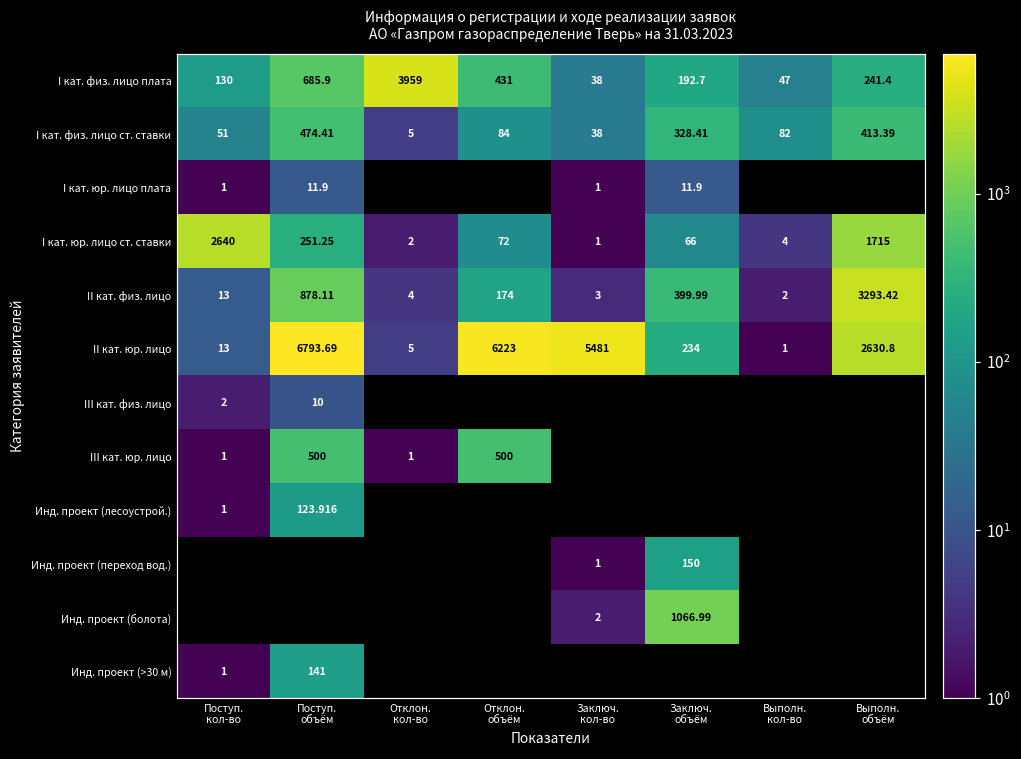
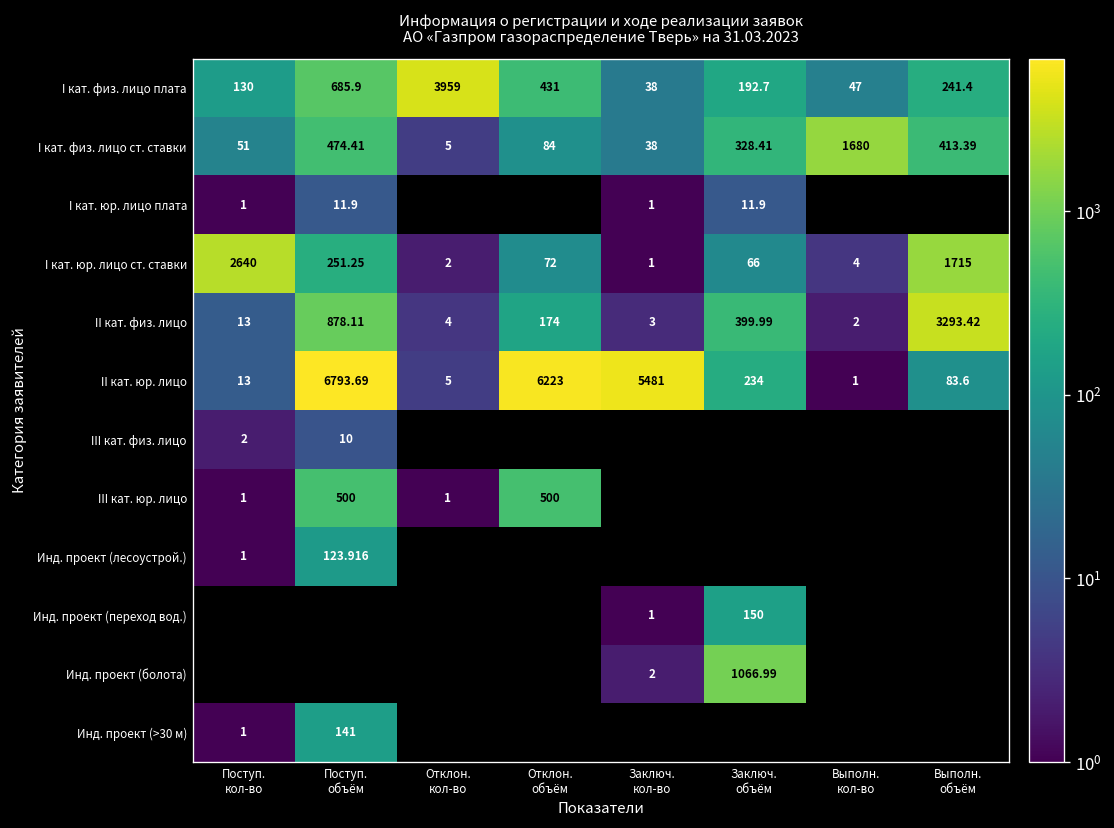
  {
    "I кат. физ. лицо плата": {
      "Поступ. кол-во": 130,
      "Поступ. объём": 685.9,
      "Отклон. кол-во": 3959,
      "Отклон. объём": 431,
      "Заключ. кол-во": 38,
      "Заключ. объём": 192.7,
      "Выполн. кол-во": 47,
      "Выполн. объём": 241.4
    },
    "I кат. физ. лицо ст. ставки": {
      "Поступ. кол-во": 51,
      "Поступ. объём": 474.41,
      "Отклон. кол-во": 5,
      "Отклон. объём": 84,
      "Заключ. кол-во": 38,
      "Заключ. объём": 328.41,
-     "Выполн. кол-во": 82,
+     "Выполн. кол-во": 1680,
      "Выполн. объём": 413.39
    },
    "I кат. юр. лицо плата": {
      "Поступ. кол-во": 1,
      "Поступ. объём": 11.9,
      "Заключ. кол-во": 1,
      "Заключ. объём": 11.9
    },
    "I кат. юр. лицо ст. ставки": {
      "Поступ. кол-во": 2640,
      "Поступ. объём": 251.25,
      "Отклон. кол-во": 2,
      "Отклон. объём": 72,
      "Заключ. кол-во": 1,
      "Заключ. объём": 66,
      "Выполн. кол-во": 4,
      "Выполн. объём": 1715
    },
    "II кат. физ. лицо": {
      "Поступ. кол-во": 13,
      "Поступ. объём": 878.11,
      "Отклон. кол-во": 4,
      "Отклон. объём": 174,
      "Заключ. кол-во": 3,
      "Заключ. объём": 399.99,
      "Выполн. кол-во": 2,
      "Выполн. объём": 3293.42
    },
    "II кат. юр. лицо": {
      "Поступ. кол-во": 13,
      "Поступ. объём": 6793.69,
      "Отклон. кол-во": 5,
      "Отклон. объём": 6223,
      "Заключ. кол-во": 5481,
      "Заключ. объём": 234,
      "Выполн. кол-во": 1,
-     "Выполн. объём": 2630.8
+     "Выполн. объём": 83.6
    },
    "III кат. физ. лицо": {
      "Поступ. кол-во": 2,
      "Поступ. объём": 10
    },
    "III кат. юр. лицо": {
      "Поступ. кол-во": 1,
      "Поступ. объём": 500,
      "Отклон. кол-во": 1,
      "Отклон. объём": 500
    },
    "Инд. проект (лесоустрой.)": {
      "Поступ. кол-во": 1,
      "Поступ. объём": 123.916
    },
    "Инд. проект (переход вод.)": {
      "Заключ. кол-во": 1,
      "Заключ. объём": 150
    },
    "Инд. проект (болота)": {
      "Заключ. кол-во": 2,
      "Заключ. объём": 1066.99
    },
    "Инд. проект (>30 м)": {
      "Поступ. кол-во": 1,
      "Поступ. объём": 141
    }
  }
